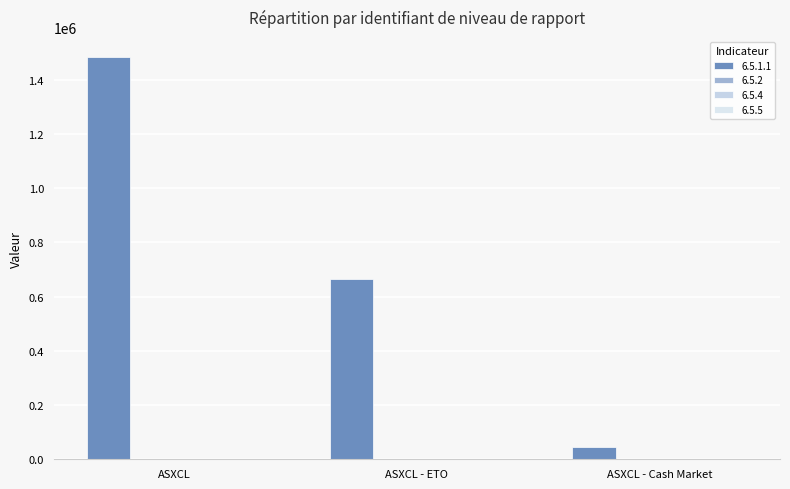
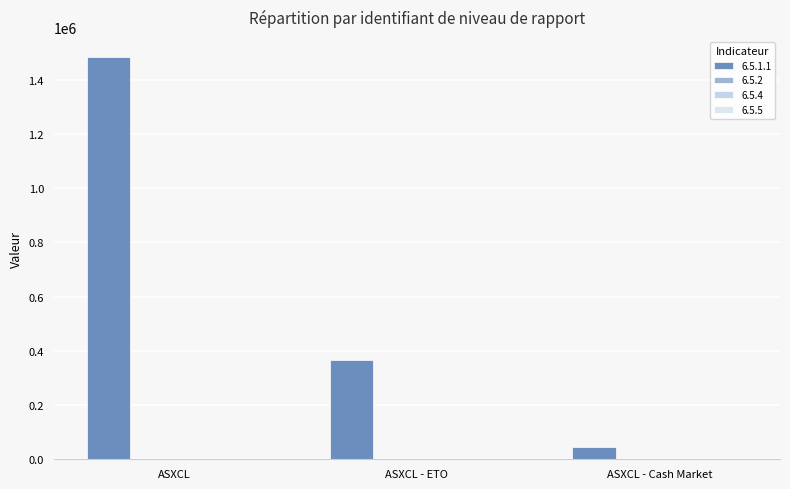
  {
    "6.5.1.1": {
      "ASXCL": 1480000,
-     "ASXCL - ETO": 670000,
+     "ASXCL - ETO": 370000,
      "ASXCL - Cash Market": 40000
    }
  }
